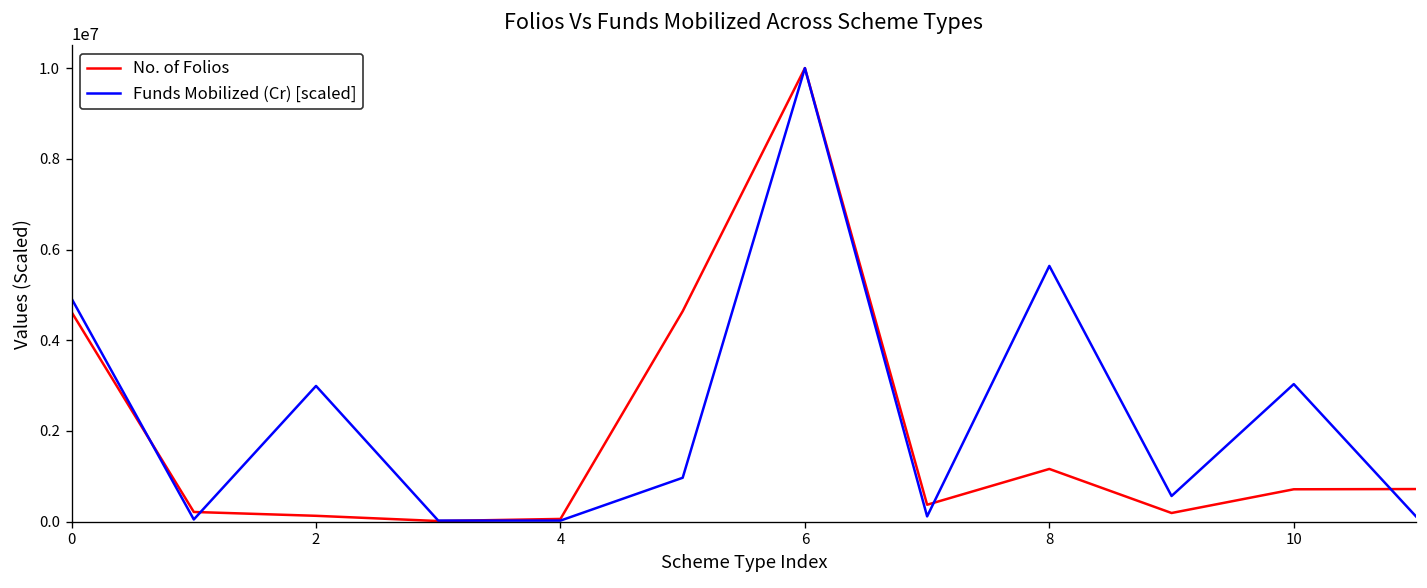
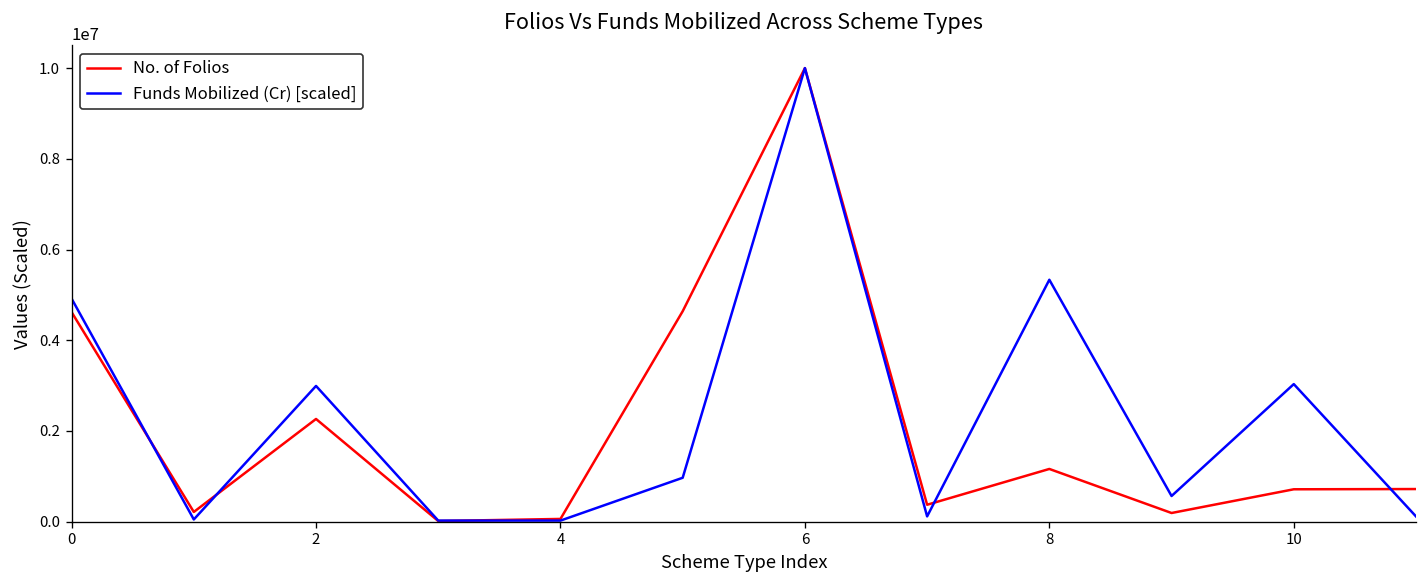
  {
    "No. of Folios": {
      "0": 4600000,
-     "2": 100000,
+     "2": 2300000,
      "8": 1200000,
      "10": 700000
    },
    "Funds Mobilized (Cr) [scaled]": {
      "0": 4900000,
      "2": 3000000,
-     "8": 5600000,
+     "8": 5300000,
      "10": 3000000
    }
  }
